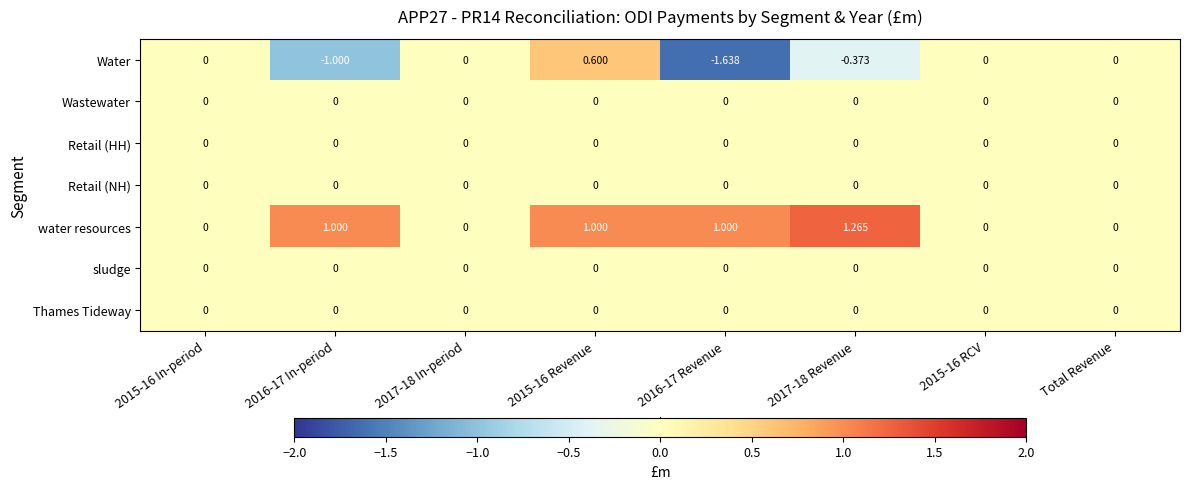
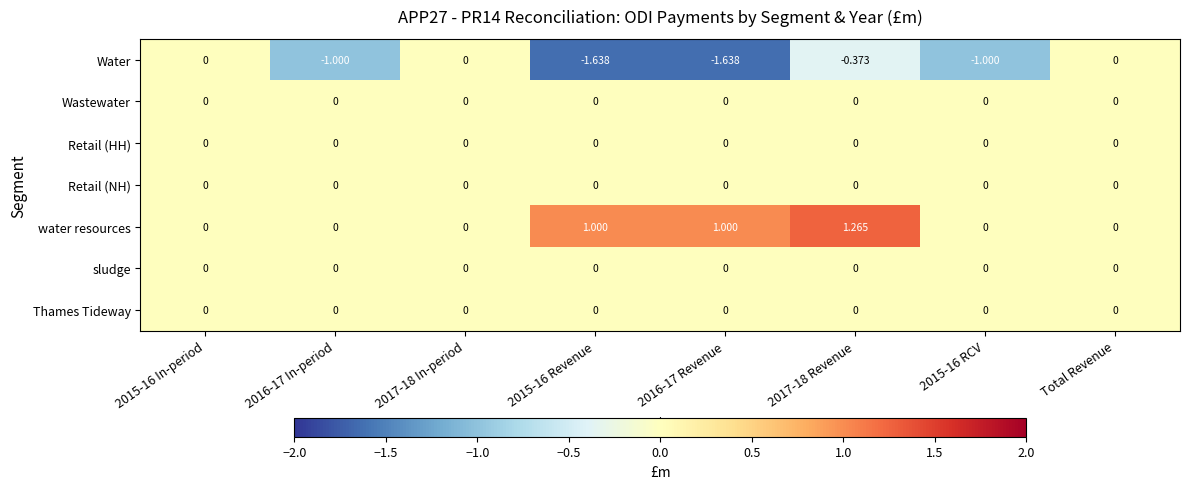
  {
    "Water": {
      "2015-16 In-period": 0,
      "2016-17 In-period": -1.000,
      "2017-18 In-period": 0,
-     "2015-16 Revenue": 0.600,
+     "2015-16 Revenue": -1.638,
      "2016-17 Revenue": -1.638,
      "2017-18 Revenue": -0.373,
-     "2015-16 RCV": 0,
+     "2015-16 RCV": -1.000,
      "Total Revenue": 0
    },
    "Wastewater": {
      "2015-16 In-period": 0,
      "2016-17 In-period": 0,
      "2017-18 In-period": 0,
      "2015-16 Revenue": 0,
      "2016-17 Revenue": 0,
      "2017-18 Revenue": 0,
      "2015-16 RCV": 0,
      "Total Revenue": 0
    },
    "Retail (HH)": {
      "2015-16 In-period": 0,
      "2016-17 In-period": 0,
      "2017-18 In-period": 0,
      "2015-16 Revenue": 0,
      "2016-17 Revenue": 0,
      "2017-18 Revenue": 0,
      "2015-16 RCV": 0,
      "Total Revenue": 0
    },
    "Retail (NH)": {
      "2015-16 In-period": 0,
      "2016-17 In-period": 0,
      "2017-18 In-period": 0,
      "2015-16 Revenue": 0,
      "2016-17 Revenue": 0,
      "2017-18 Revenue": 0,
      "2015-16 RCV": 0,
      "Total Revenue": 0
    },
    "water resources": {
      "2015-16 In-period": 0,
-     "2016-17 In-period": 1.000,
+     "2016-17 In-period": 0,
      "2017-18 In-period": 0,
      "2015-16 Revenue": 1.000,
      "2016-17 Revenue": 1.000,
      "2017-18 Revenue": 1.265,
      "2015-16 RCV": 0,
      "Total Revenue": 0
    },
    "sludge": {
      "2015-16 In-period": 0,
      "2016-17 In-period": 0,
      "2017-18 In-period": 0,
      "2015-16 Revenue": 0,
      "2016-17 Revenue": 0,
      "2017-18 Revenue": 0,
      "2015-16 RCV": 0,
      "Total Revenue": 0
    },
    "Thames Tideway": {
      "2015-16 In-period": 0,
      "2016-17 In-period": 0,
      "2017-18 In-period": 0,
      "2015-16 Revenue": 0,
      "2016-17 Revenue": 0,
      "2017-18 Revenue": 0,
      "2015-16 RCV": 0,
      "Total Revenue": 0
    }
  }
